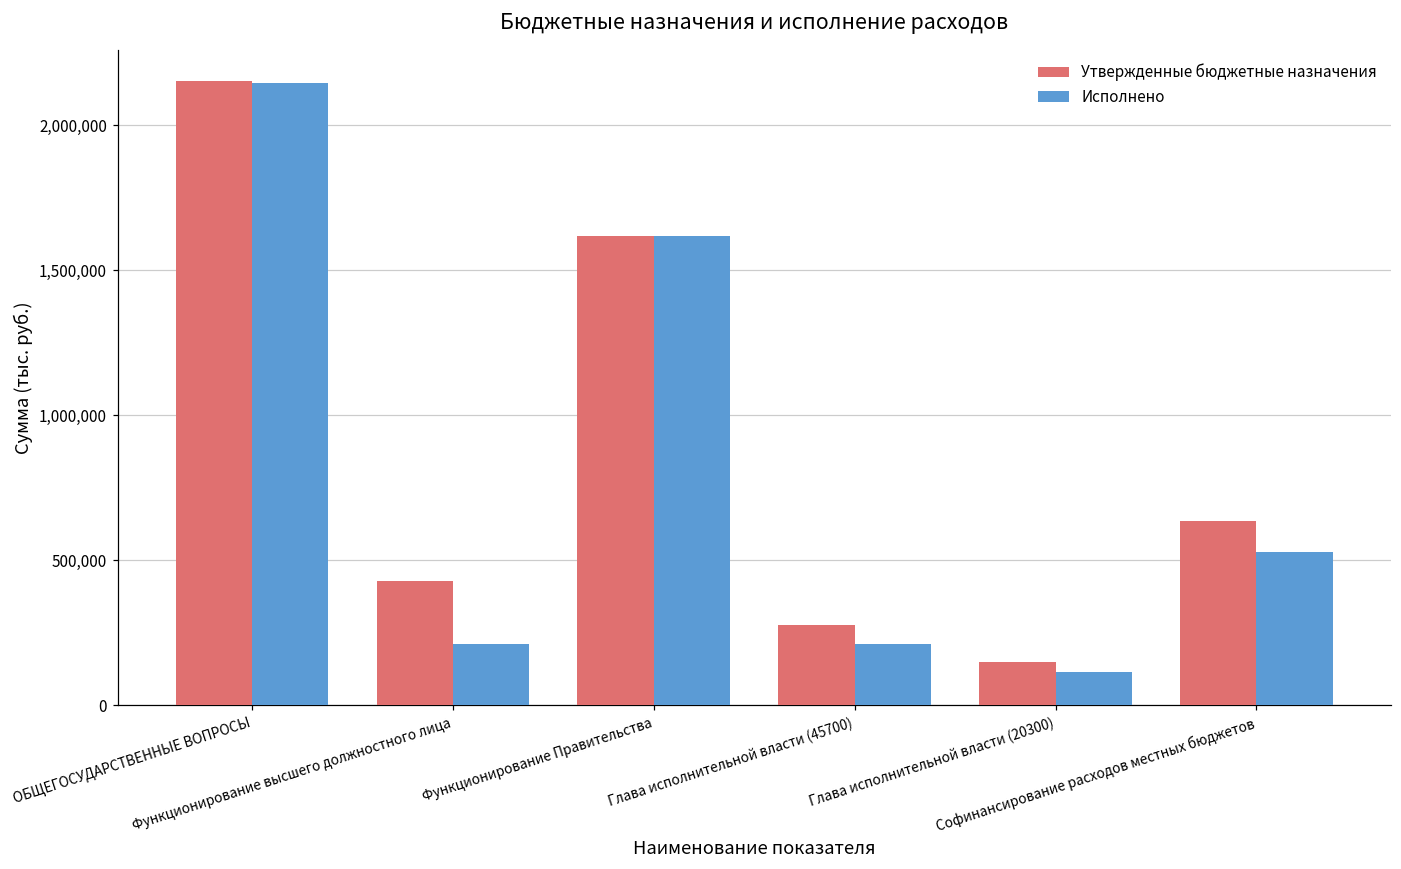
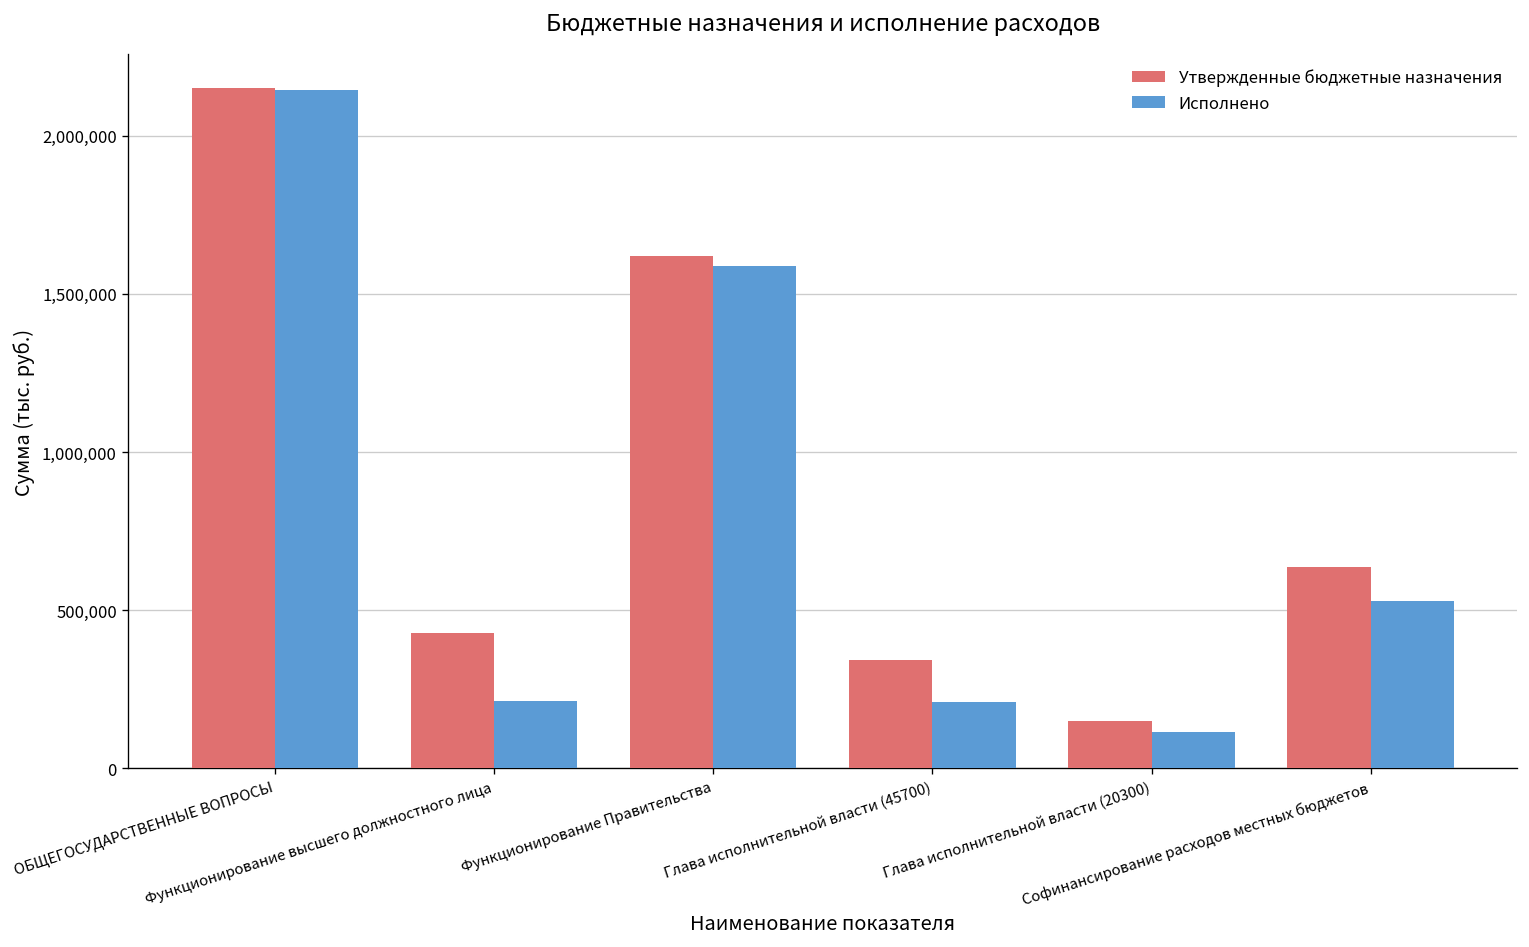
  {
    "Утвержденные бюджетные назначения": {
      "ОБЩЕГОСУДАРСТВЕННЫЕ ВОПРОСЫ": "2,150,000",
      "Функционирование высшего должностного лица": "430,000",
      "Функционирование Правительства": "1,620,000",
-     "Глава исполнительной власти (45700)": "280,000",
+     "Глава исполнительной власти (45700)": "340,000",
      "Глава исполнительной власти (20300)": "150,000",
      "Софинансирование расходов местных бюджетов": "640,000"
    },
    "Исполнено": {
      "ОБЩЕГОСУДАРСТВЕННЫЕ ВОПРОСЫ": "2,140,000",
      "Функционирование высшего должностного лица": "210,000",
-     "Функционирование Правительства": "1,620,000",
+     "Функционирование Правительства": "1,590,000",
      "Глава исполнительной власти (45700)": "210,000",
      "Глава исполнительной власти (20300)": "120,000",
      "Софинансирование расходов местных бюджетов": "530,000"
    }
  }
